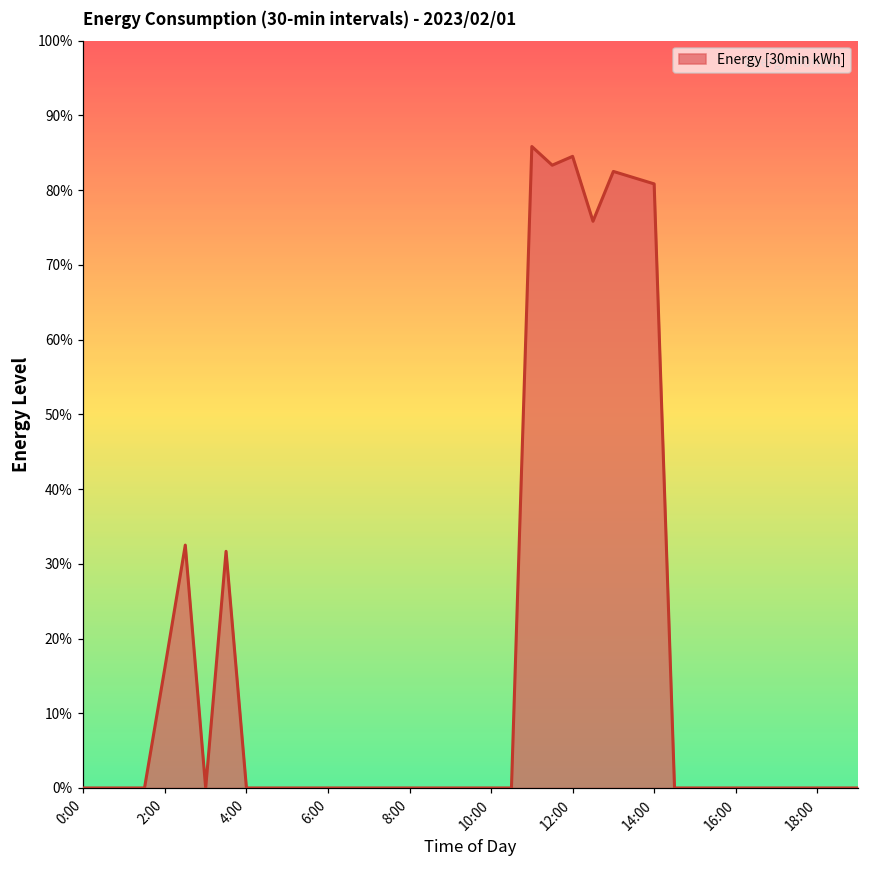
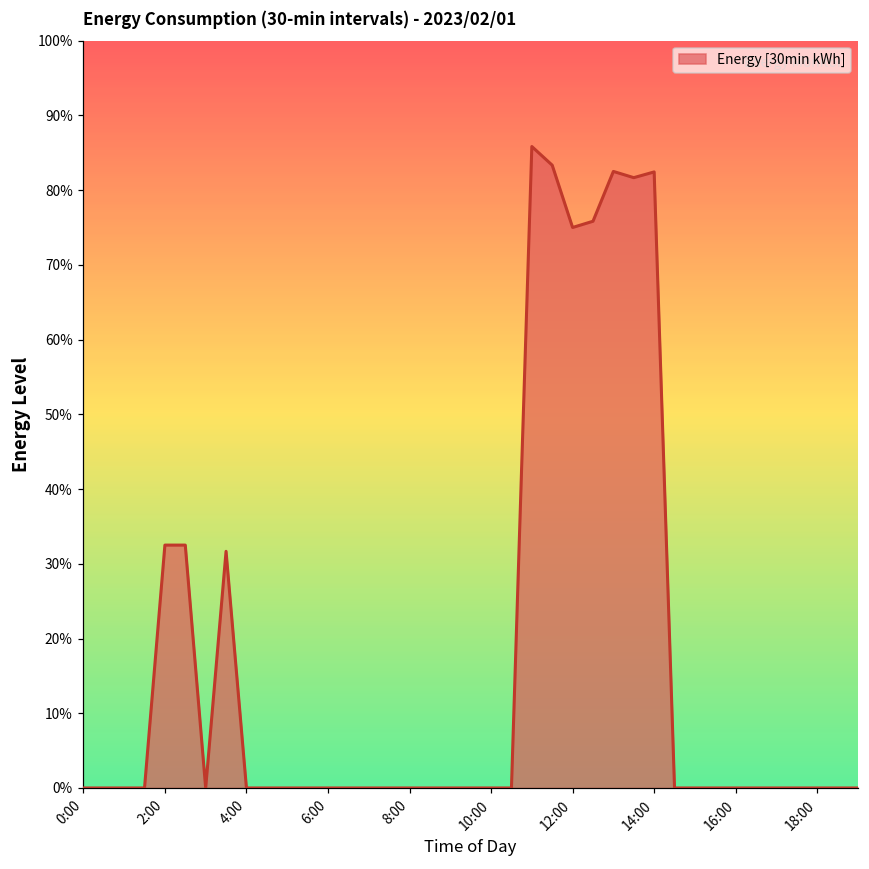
  {
    "0:00": "0%",
-   "2:00": "16%",
+   "2:00": "33%",
    "4:00": "0%",
    "6:00": "0%",
    "8:00": "0%",
    "10:00": "0%",
-   "12:00": "85%",
-   "14:00": "81%",
+   "12:00": "75%",
+   "14:00": "82%",
    "16:00": "0%",
    "18:00": "0%"
  }
